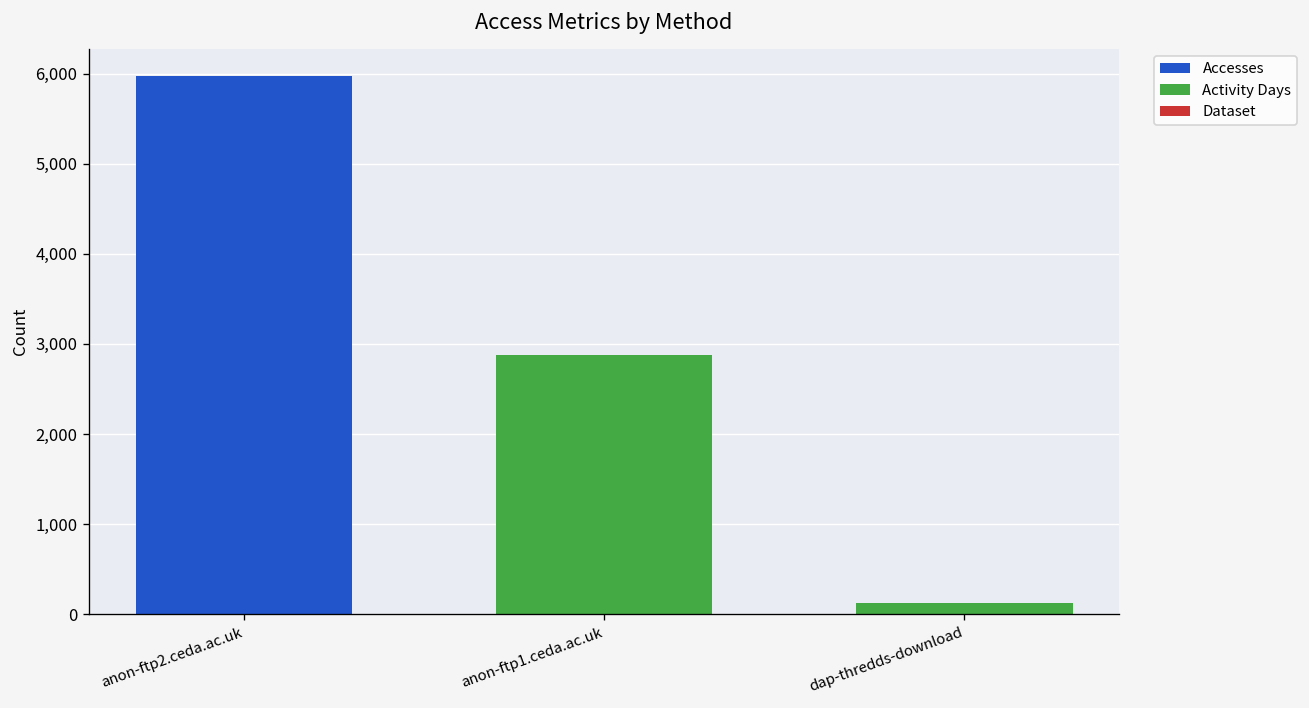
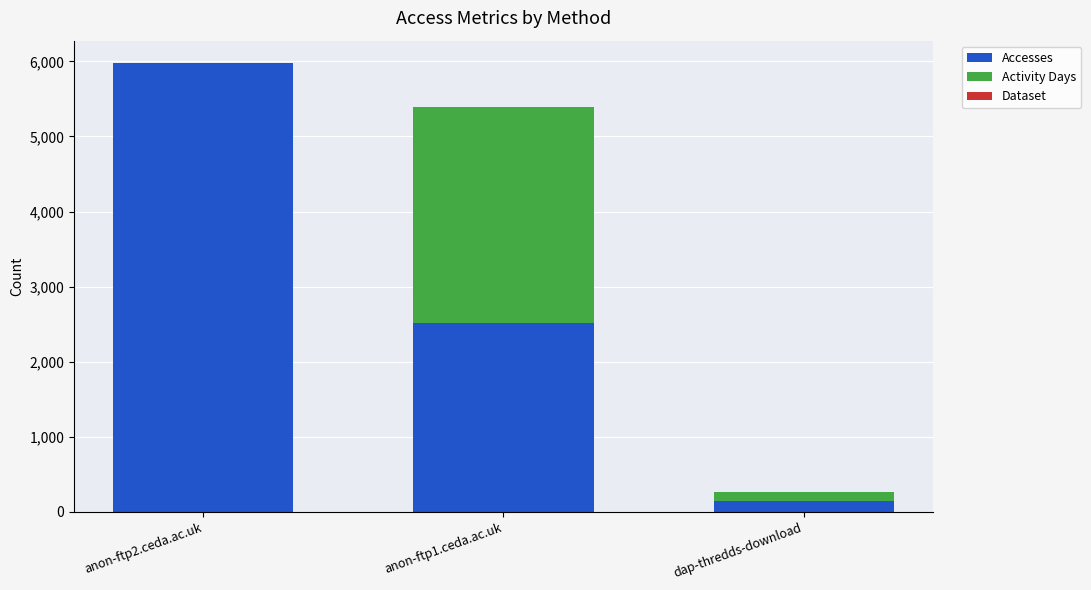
  {
    "Accesses": {
      "anon-ftp2.ceda.ac.uk": "6,000",
-     "anon-ftp1.ceda.ac.uk": "0",
-     "dap-thredds-download": "0"
+     "anon-ftp1.ceda.ac.uk": "2,500",
+     "dap-thredds-download": "100"
    },
    "Dataset": {
      "anon-ftp1.ceda.ac.uk": "2,900",
      "dap-thredds-download": "100"
    }
  }
